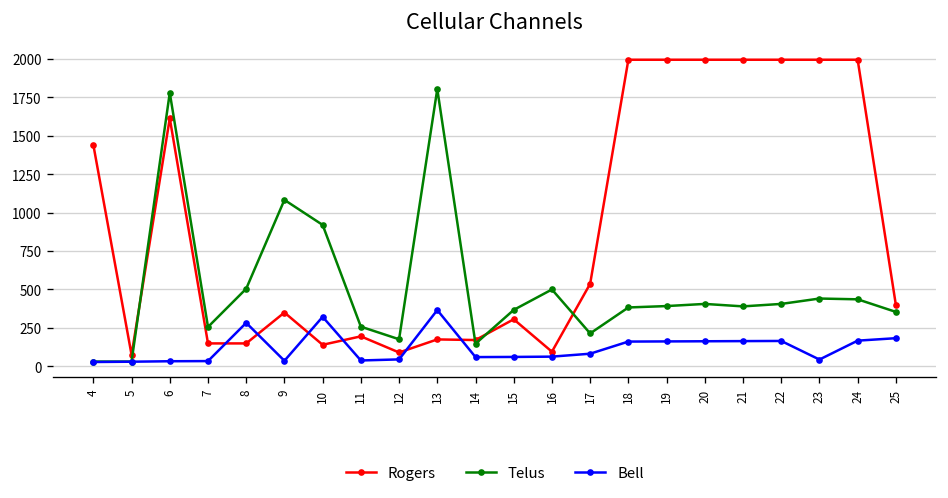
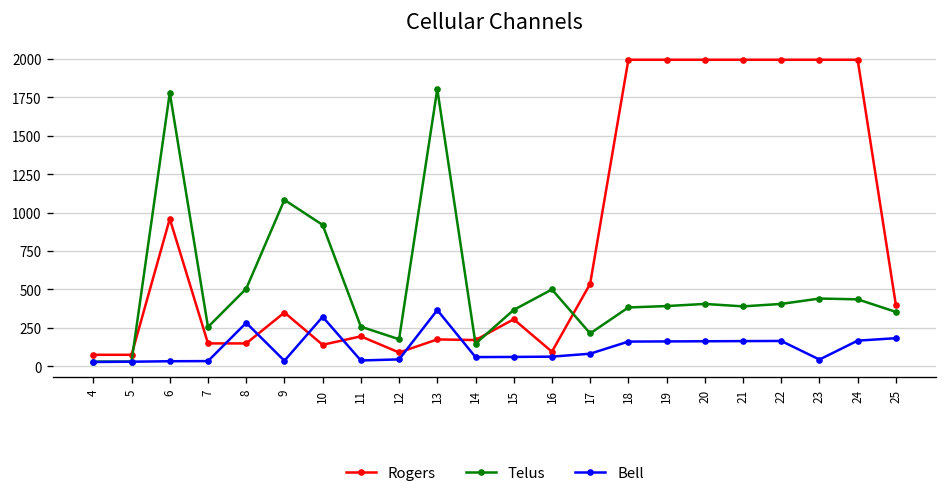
  {
    "Rogers": {
-     "4": 1440,
+     "4": 80,
      "5": 80,
-     "6": 1610,
+     "6": 960,
      "7": 150,
      "8": 150,
      "9": 350,
      "10": 140,
      "11": 200,
      "12": 90,
      "13": 180,
      "14": 170,
      "15": 310,
      "16": 100,
      "17": 540,
      "18": 2000,
      "19": 2000,
      "20": 2000,
      "21": 2000,
      "22": 2000,
      "23": 2000,
      "24": 2000,
      "25": 400
    },
    "Telus": {
      "6": 1780,
      "7": 260,
      "8": 510,
      "9": 1080,
      "10": 920,
      "11": 260,
      "12": 180,
      "13": 1800,
      "14": 150,
      "15": 370,
      "16": 500,
      "17": 210,
      "18": 380,
      "19": 390,
      "20": 410,
      "21": 390,
      "22": 410,
      "23": 440,
      "24": 440,
      "25": 350
    },
    "Bell": {
      "6": 30,
      "7": 30,
      "8": 280,
      "9": 40,
      "10": 320,
      "11": 40,
      "12": 50,
      "13": 370,
      "14": 60,
      "15": 60,
      "16": 60,
      "17": 80,
      "18": 160,
      "19": 160,
      "20": 160,
      "21": 160,
      "22": 170,
      "23": 40,
      "24": 170,
      "25": 180
    }
  }
